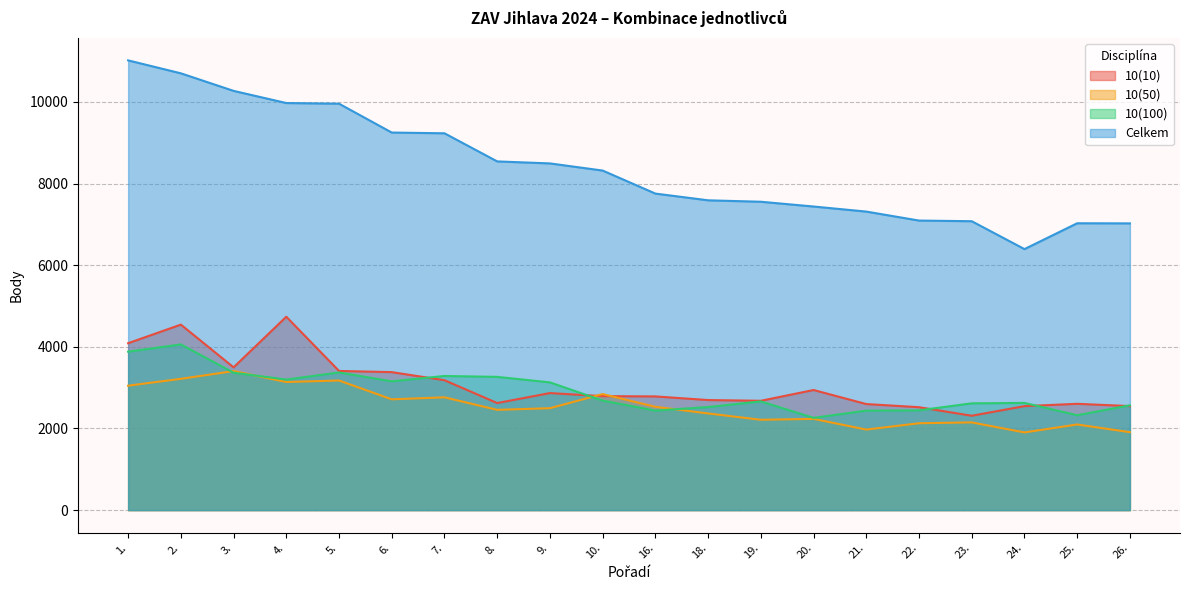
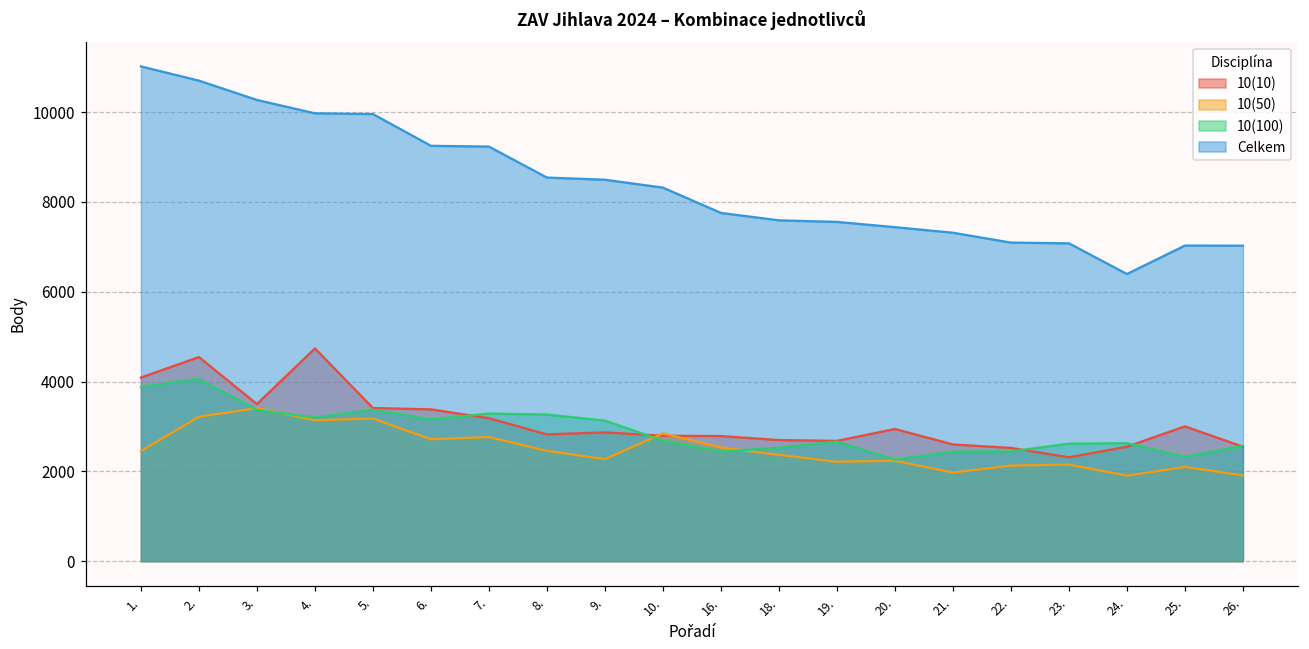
  {
    "10(10)": {
      "1.": 4100,
      "2.": 4500,
      "3.": 3500,
      "4.": 4700,
      "6.": 3400,
      "7.": 3200,
-     "8.": 2600,
+     "8.": 2800,
      "9.": 2900,
      "16.": 2800,
      "18.": 2700,
      "20.": 2900,
      "21.": 2600,
      "22.": 2500,
      "23.": 2300,
      "24.": 2500,
-     "25.": 2600
+     "25.": 3000
    },
    "10(50)": {
-     "1.": 3000,
+     "1.": 2400,
      "2.": 3200,
      "5.": 3200,
      "6.": 2700,
      "7.": 2800,
      "8.": 2500,
-     "9.": 2500,
+     "9.": 2300,
      "16.": 2500,
      "18.": 2400,
      "19.": 2200,
      "21.": 2000,
      "22.": 2100,
      "23.": 2100,
      "24.": 1900,
      "25.": 2100,
      "26.": 1900
    },
    "10(100)": {
      "1.": 3900,
      "2.": 4100,
      "6.": 3200,
      "7.": 3300,
      "8.": 3300,
      "9.": 3100,
      "10.": 2700,
      "16.": 2400,
      "18.": 2500,
      "21.": 2400,
      "22.": 2400,
      "23.": 2600,
      "24.": 2600,
      "25.": 2300
    },
    "Celkem": {
      "1.": 11000,
      "2.": 10700,
      "3.": 10300,
      "4.": 10000,
      "5.": 10000,
      "6.": 9200,
      "7.": 9200,
      "8.": 8500,
      "9.": 8500,
      "10.": 8300,
      "16.": 7800,
      "18.": 7600,
      "19.": 7600,
      "20.": 7400,
      "21.": 7300,
      "22.": 7100,
      "23.": 7100,
      "24.": 6400,
      "25.": 7000,
      "26.": 7000
    }
  }
